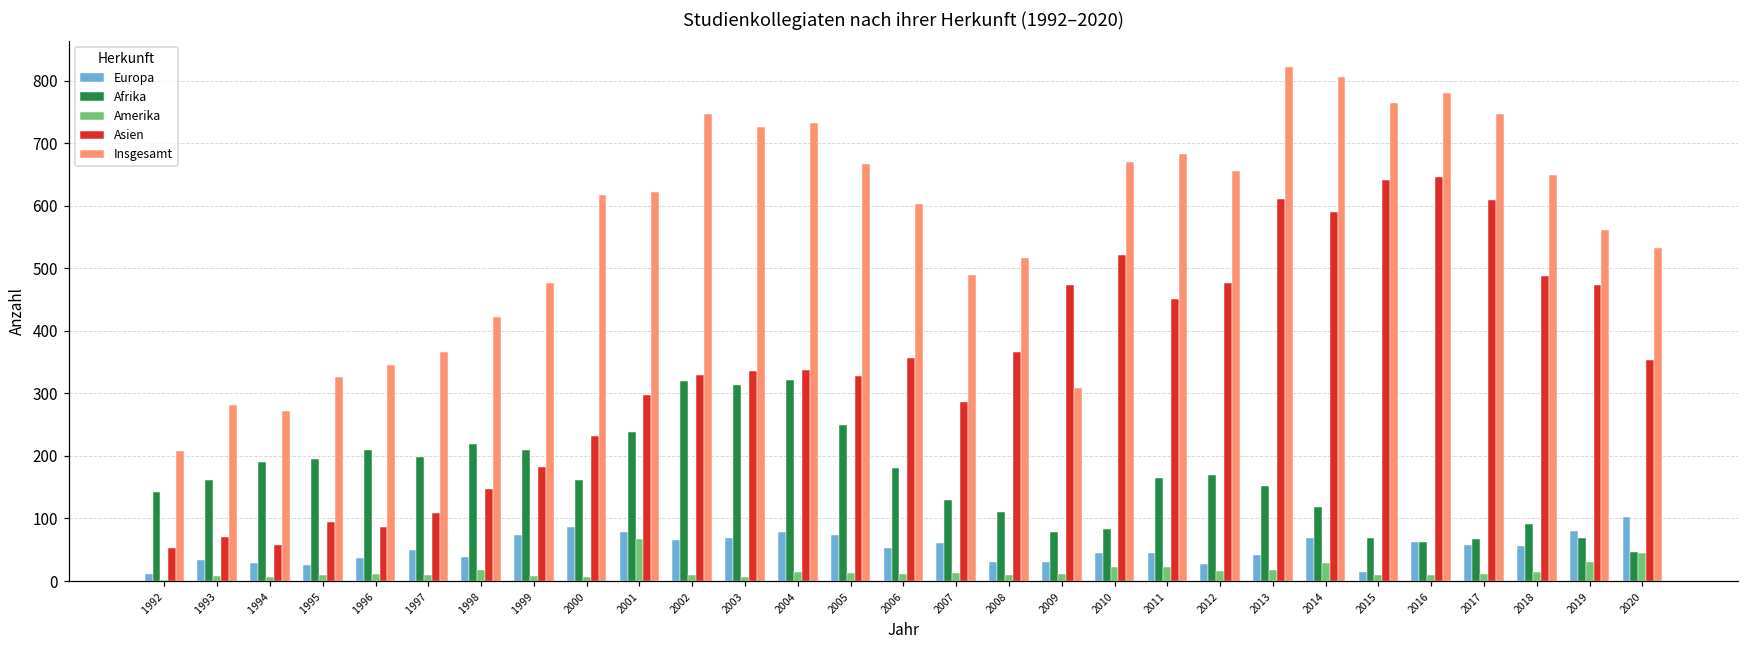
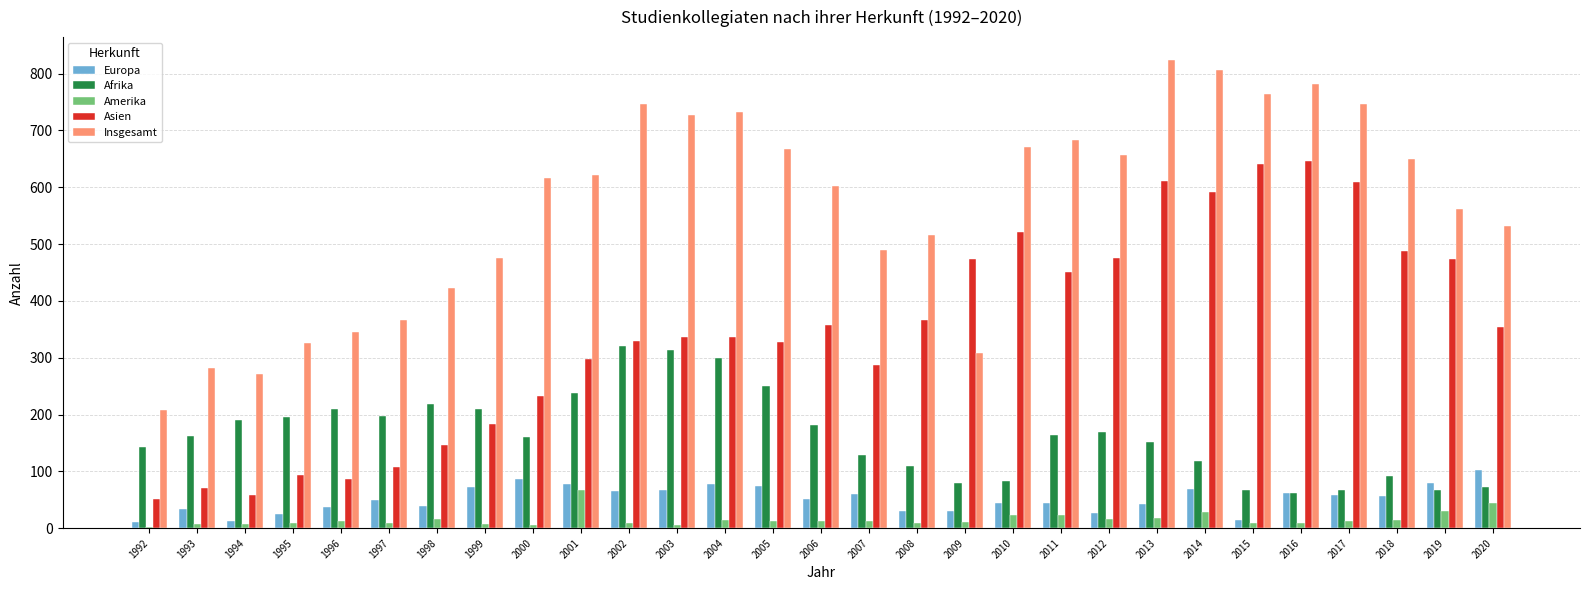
  {
    "Europa": {
      "1992": 10,
      "1993": 30,
-     "1994": 30,
+     "1994": 10,
      "1995": 30,
      "1996": 40,
      "1997": 50,
      "1998": 40,
      "1999": 70,
      "2000": 90,
      "2001": 80,
      "2002": 70,
      "2003": 70,
      "2004": 80,
      "2005": 70,
      "2006": 50,
      "2007": 60,
      "2008": 30,
      "2009": 30,
      "2010": 40,
      "2011": 50,
      "2012": 30,
      "2013": 40,
      "2014": 70,
      "2015": 20,
      "2016": 60,
      "2017": 60,
      "2018": 60,
      "2019": 80,
      "2020": 100
    },
    "Afrika": {
      "1992": 140,
      "1993": 160,
      "1994": 190,
      "1995": 200,
      "1996": 210,
      "1997": 200,
      "1998": 220,
      "1999": 210,
      "2000": 160,
      "2001": 240,
      "2002": 320,
      "2003": 310,
-     "2004": 320,
+     "2004": 300,
      "2005": 250,
      "2006": 180,
      "2007": 130,
      "2008": 110,
      "2009": 80,
      "2010": 80,
      "2011": 160,
      "2012": 170,
      "2013": 150,
      "2014": 120,
      "2015": 70,
      "2016": 60,
      "2017": 70,
      "2018": 90,
      "2019": 70,
-     "2020": 50
+     "2020": 70
    },
    "Amerika": {
      "1993": 10,
      "1994": 10,
      "1995": 10,
      "1996": 10,
      "1997": 10,
      "1998": 20,
      "1999": 10,
      "2000": 10,
      "2001": 70,
      "2002": 10,
      "2003": 10,
      "2004": 10,
      "2005": 10,
      "2006": 10,
      "2007": 10,
      "2008": 10,
      "2009": 10,
      "2010": 20,
      "2011": 20,
      "2012": 20,
      "2013": 20,
      "2014": 30,
      "2015": 10,
      "2016": 10,
      "2017": 10,
      "2018": 10,
      "2019": 30,
      "2020": 50
    },
    "Asien": {
      "1992": 50,
      "1993": 70,
      "1994": 60,
      "1995": 90,
      "1996": 90,
      "1997": 110,
      "1998": 150,
      "1999": 180,
      "2000": 230,
      "2001": 300,
      "2002": 330,
      "2003": 340,
      "2004": 340,
      "2005": 330,
      "2006": 360,
      "2007": 290,
      "2008": 370,
      "2009": 470,
      "2010": 520,
      "2011": 450,
      "2012": 480,
      "2013": 610,
      "2014": 590,
      "2015": 640,
      "2016": 650,
      "2017": 610,
      "2018": 490,
      "2019": 470,
      "2020": 350
    },
    "Insgesamt": {
      "1992": 210,
      "1993": 280,
      "1994": 270,
      "1995": 330,
      "1996": 350,
      "1997": 370,
      "1998": 420,
      "1999": 480,
      "2000": 620,
      "2001": 620,
      "2002": 750,
      "2003": 730,
      "2004": 730,
      "2005": 670,
      "2006": 600,
      "2007": 490,
      "2008": 520,
      "2009": 310,
      "2010": 670,
      "2011": 680,
      "2012": 660,
      "2013": 820,
      "2014": 810,
      "2015": 760,
      "2016": 780,
      "2017": 750,
      "2018": 650,
      "2019": 560,
      "2020": 530
    }
  }
